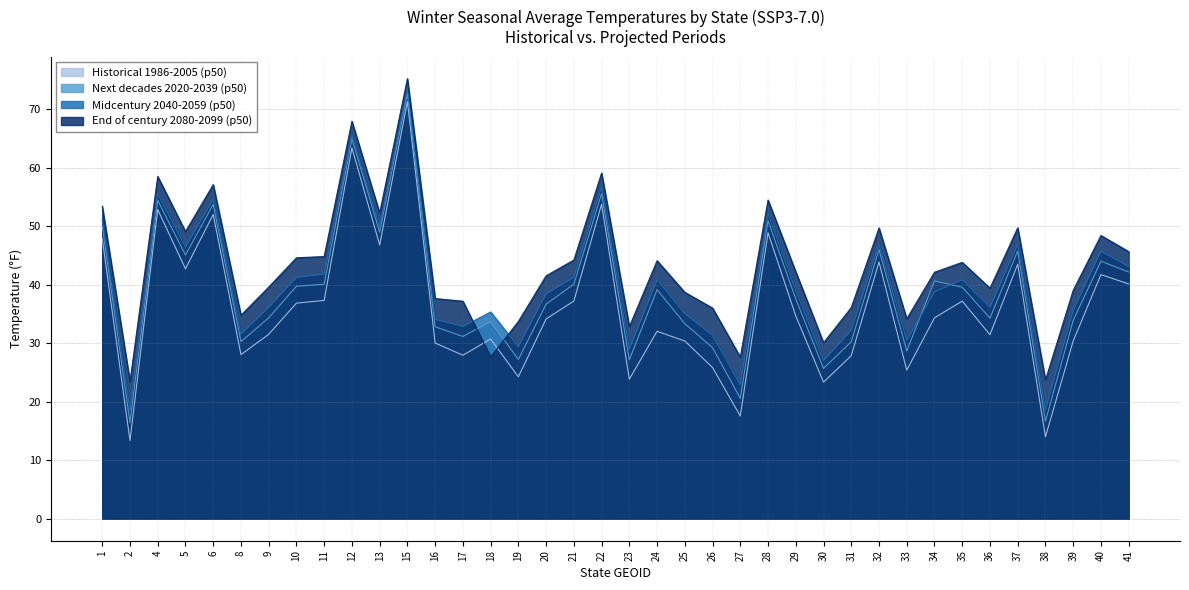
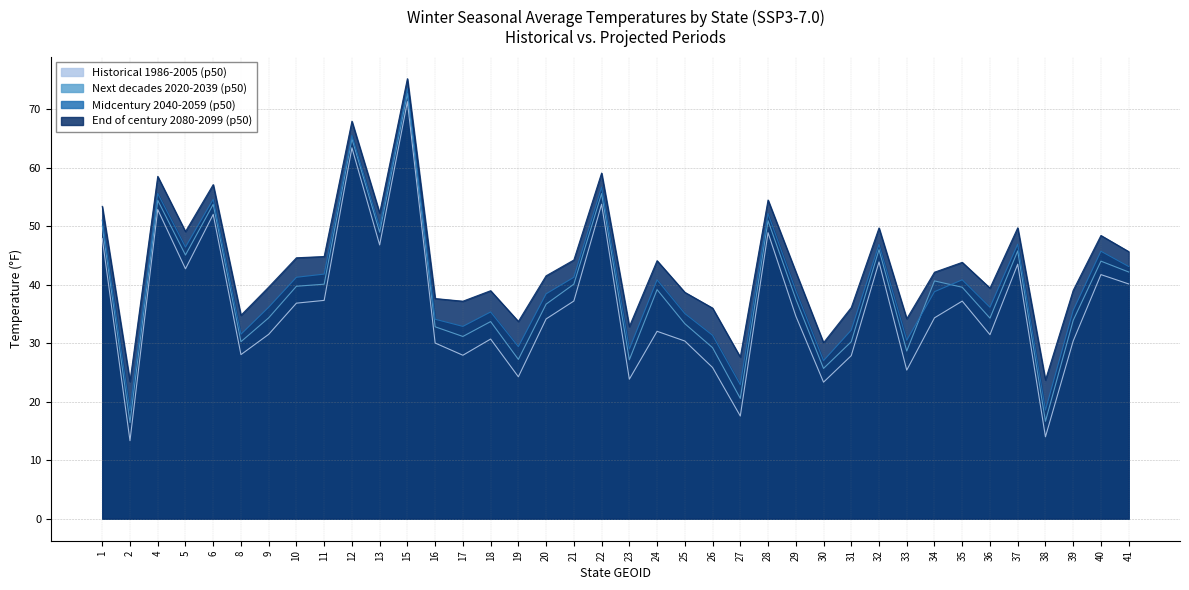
  {
    "Historical 1986-2005 (p50)": {
      "1": 48,
      "2": 13,
      "4": 53,
      "5": 43,
      "6": 52,
      "8": 28,
      "9": 32,
      "10": 37,
      "11": 37,
      "12": 63,
      "13": 47,
      "15": 71,
      "16": 30,
      "17": 28,
      "18": 31,
      "19": 24,
      "20": 34,
      "21": 37,
      "22": 54,
      "23": 24,
      "24": 32,
      "25": 30,
      "26": 26,
      "27": 18,
      "28": 49,
      "29": 35,
      "30": 23,
      "31": 28,
      "32": 44,
      "33": 25,
      "34": 34,
      "35": 37,
      "36": 31,
      "37": 43,
      "38": 14,
      "39": 30,
      "40": 42,
      "41": 40
    },
    "Next decades 2020-2039 (p50)": {
      "1": 50,
      "2": 16,
      "4": 54,
      "5": 45,
      "6": 54,
      "8": 30,
      "9": 34,
      "10": 40,
      "11": 40,
      "12": 65,
      "13": 49,
      "15": 73,
      "16": 33,
      "17": 31,
      "18": 34,
      "19": 27,
      "20": 37,
      "21": 40,
      "22": 56,
      "23": 27,
      "24": 39,
      "25": 33,
      "26": 29,
      "27": 21,
      "28": 51,
      "29": 38,
      "30": 26,
      "31": 30,
      "32": 46,
      "33": 29,
      "34": 41,
      "35": 40,
      "36": 34,
      "37": 46,
      "38": 17,
      "39": 34,
      "40": 44,
      "41": 42
    },
    "Midcentury 2040-2059 (p50)": {
      "1": 51,
      "2": 18,
      "4": 56,
      "5": 46,
      "6": 55,
      "8": 32,
      "9": 36,
      "10": 41,
      "11": 42,
      "12": 65,
      "13": 50,
      "15": 74,
      "16": 34,
      "17": 33,
      "18": 35,
      "19": 29,
      "20": 38,
      "21": 41,
      "22": 57,
      "23": 29,
      "24": 41,
      "25": 35,
      "26": 31,
      "27": 23,
      "28": 52,
      "29": 39,
      "30": 27,
      "31": 32,
      "32": 47,
      "33": 30,
      "34": 39,
      "35": 41,
      "36": 36,
      "37": 47,
      "38": 19,
      "39": 36,
      "40": 46,
      "41": 43
    },
    "End of century 2080-2099 (p50)": {
      "1": 53,
      "2": 23,
      "4": 58,
      "5": 49,
      "6": 57,
      "8": 35,
      "9": 40,
      "10": 45,
      "11": 45,
      "12": 68,
      "13": 52,
      "15": 75,
      "16": 38,
      "17": 37,
-     "18": 28,
+     "18": 39,
      "19": 34,
      "20": 42,
      "21": 44,
      "22": 59,
      "23": 33,
      "24": 44,
      "25": 39,
      "26": 36,
      "27": 28,
      "28": 54,
      "29": 42,
      "30": 30,
      "31": 36,
      "32": 50,
      "33": 34,
      "34": 42,
      "35": 44,
      "36": 39,
      "37": 50,
      "38": 24,
      "39": 39,
      "40": 48,
      "41": 46
    }
  }
